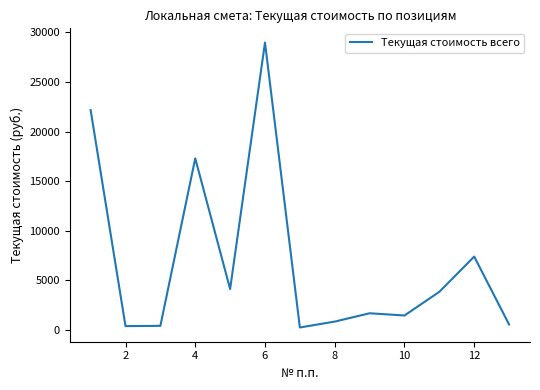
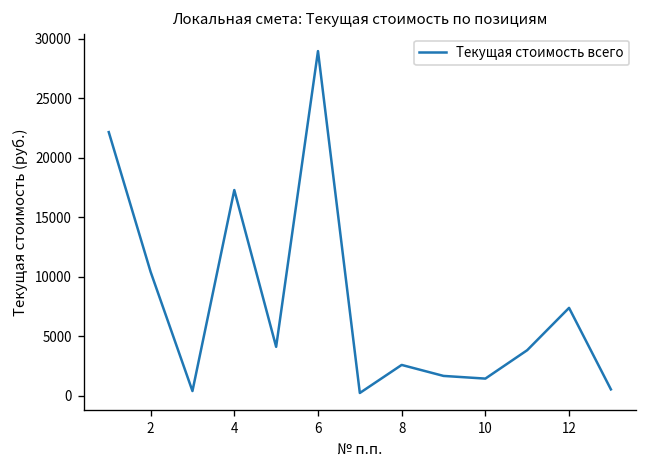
  {
-   "2": 0,
+   "2": 10000,
    "4": 17000,
    "6": 29000,
-   "8": 1000,
+   "8": 3000,
    "10": 1000,
    "12": 7000
  }
